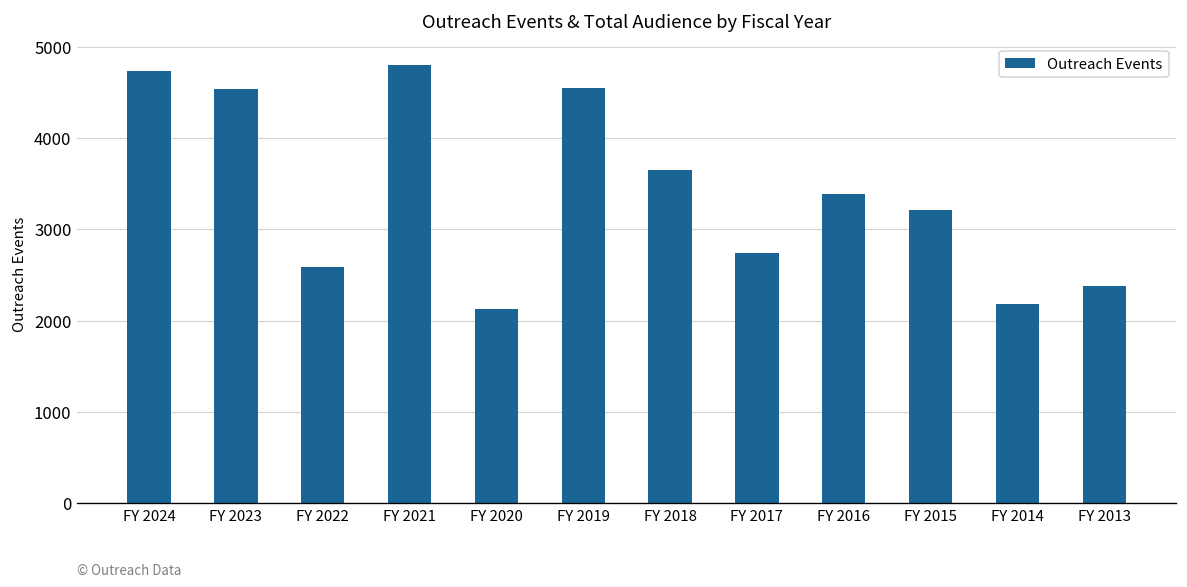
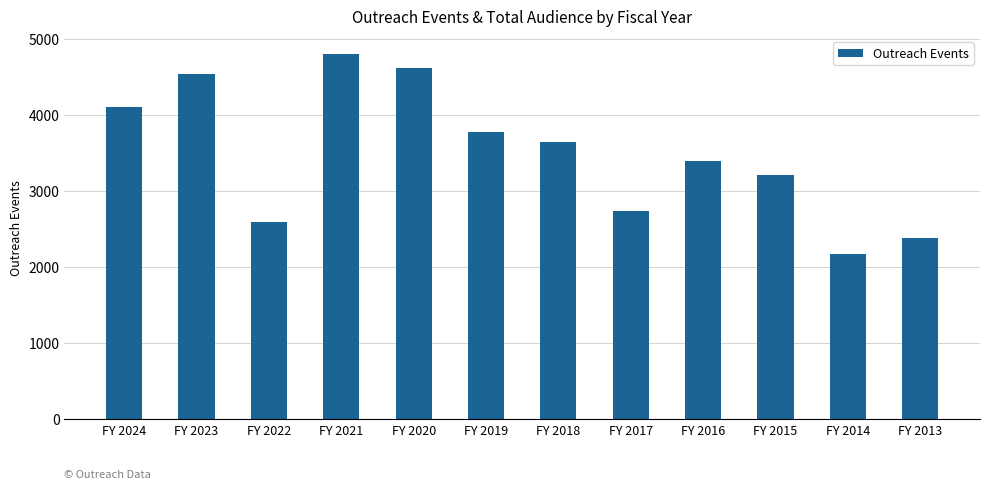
  {
-   "FY 2024": 4700,
+   "FY 2024": 4100,
    "FY 2023": 4500,
    "FY 2022": 2600,
    "FY 2021": 4800,
-   "FY 2020": 2100,
-   "FY 2019": 4600,
+   "FY 2020": 4600,
+   "FY 2019": 3800,
    "FY 2018": 3600,
    "FY 2017": 2700,
    "FY 2016": 3400,
    "FY 2015": 3200,
    "FY 2014": 2200,
    "FY 2013": 2400
  }
